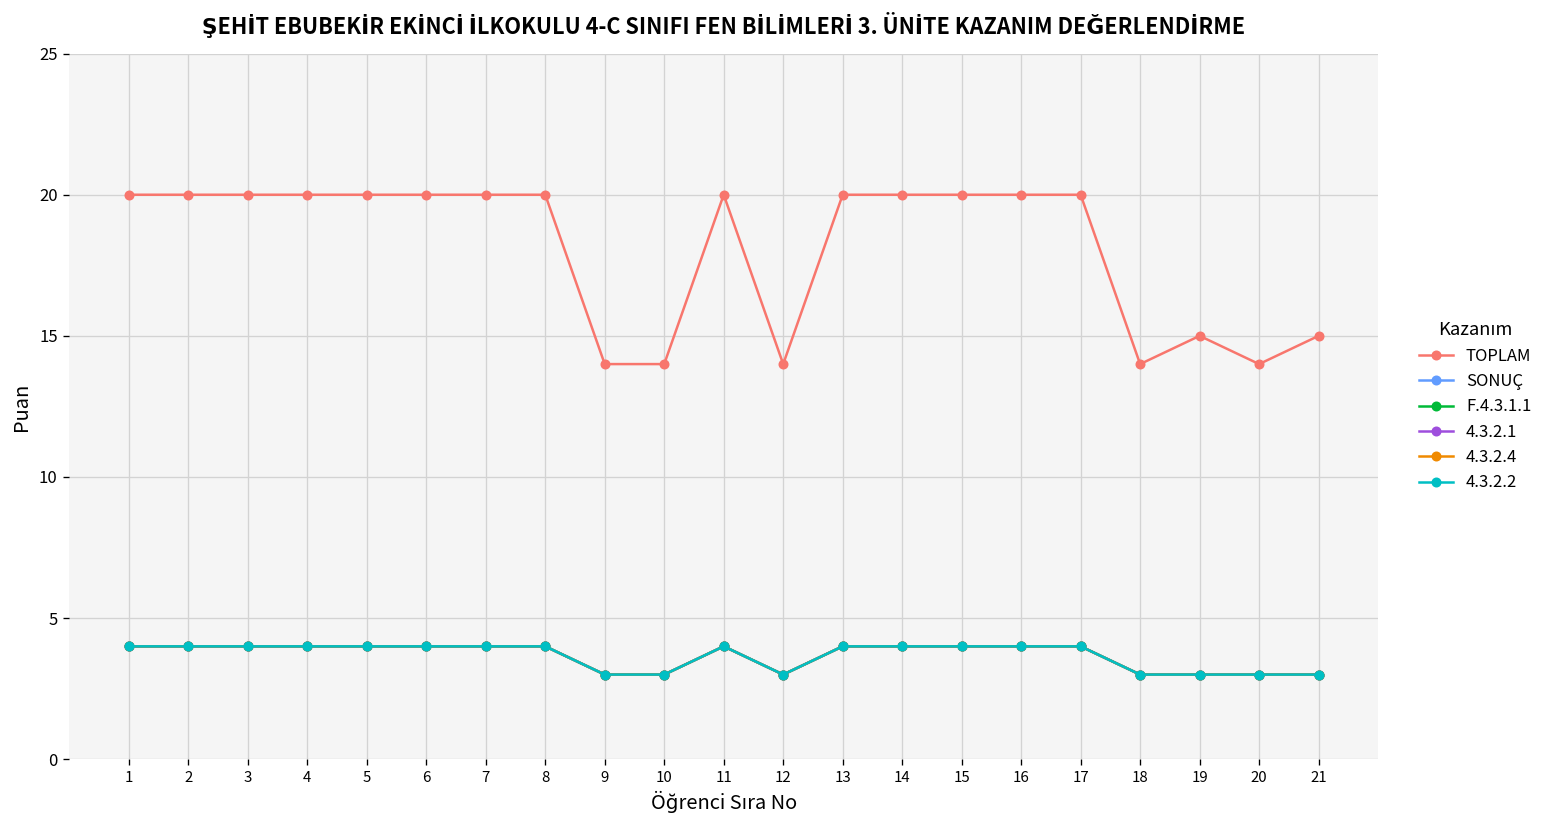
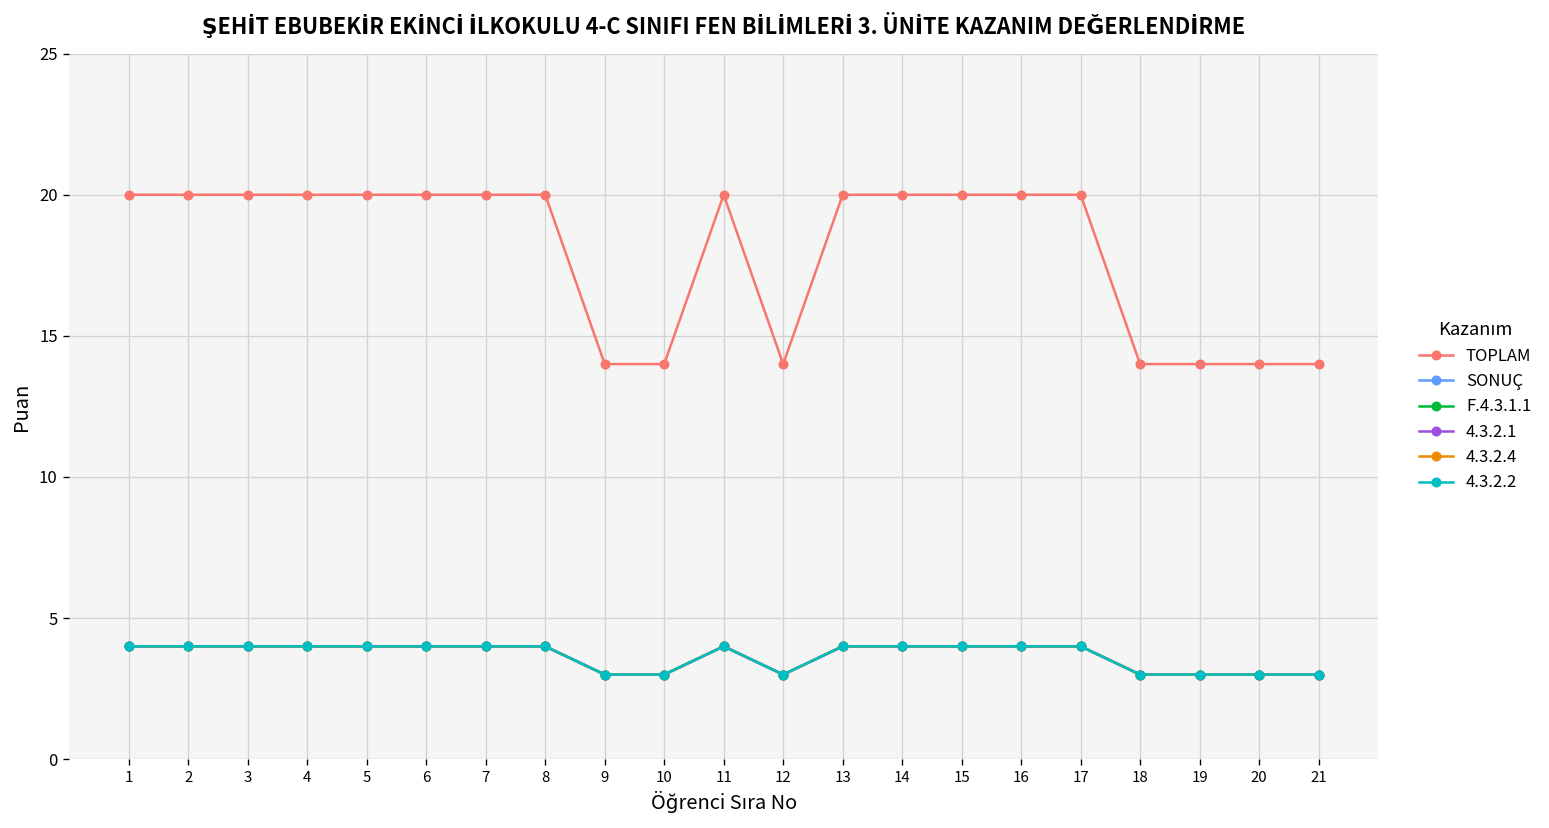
  {
    "TOPLAM": {
      "1": 20,
      "2": 20,
      "3": 20,
      "4": 20,
      "5": 20,
      "6": 20,
      "7": 20,
      "8": 20,
      "9": 14,
      "10": 14,
      "11": 20,
      "12": 14,
      "13": 20,
      "14": 20,
      "15": 20,
      "16": 20,
      "17": 20,
      "18": 14,
-     "19": 15,
+     "19": 14,
      "20": 14,
-     "21": 15
+     "21": 14
    },
    "4.3.2.2": {
      "1": 4,
      "2": 4,
      "3": 4,
      "4": 4,
      "5": 4,
      "6": 4,
      "7": 4,
      "8": 4,
      "9": 3,
      "10": 3,
      "11": 4,
      "12": 3,
      "13": 4,
      "14": 4,
      "15": 4,
      "16": 4,
      "17": 4,
      "18": 3,
      "19": 3,
      "20": 3,
      "21": 3
    }
  }
